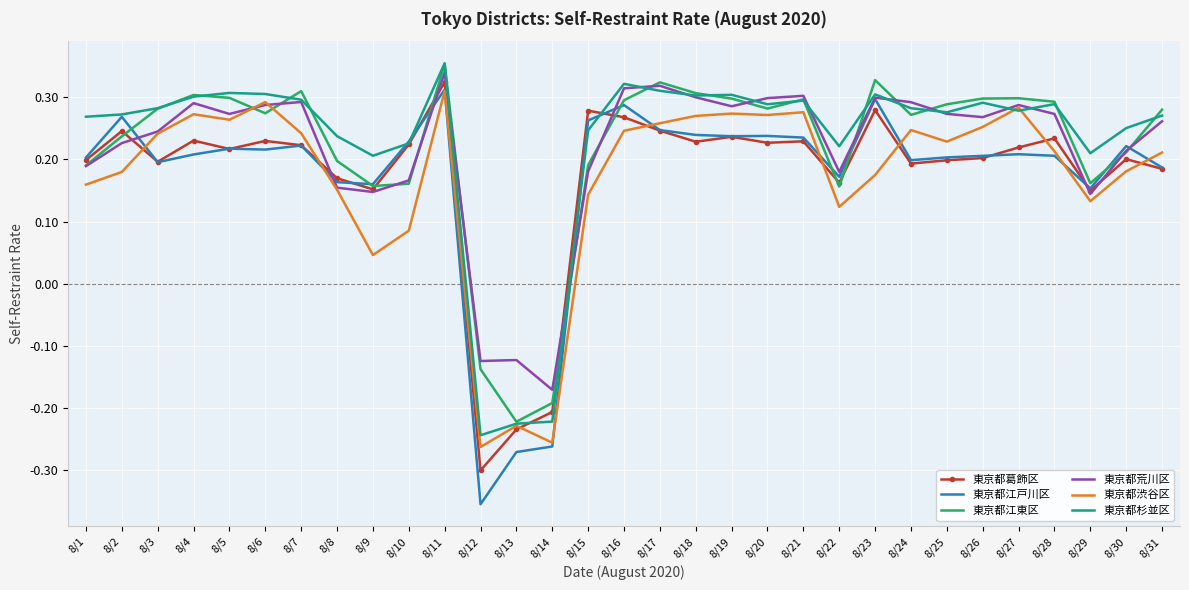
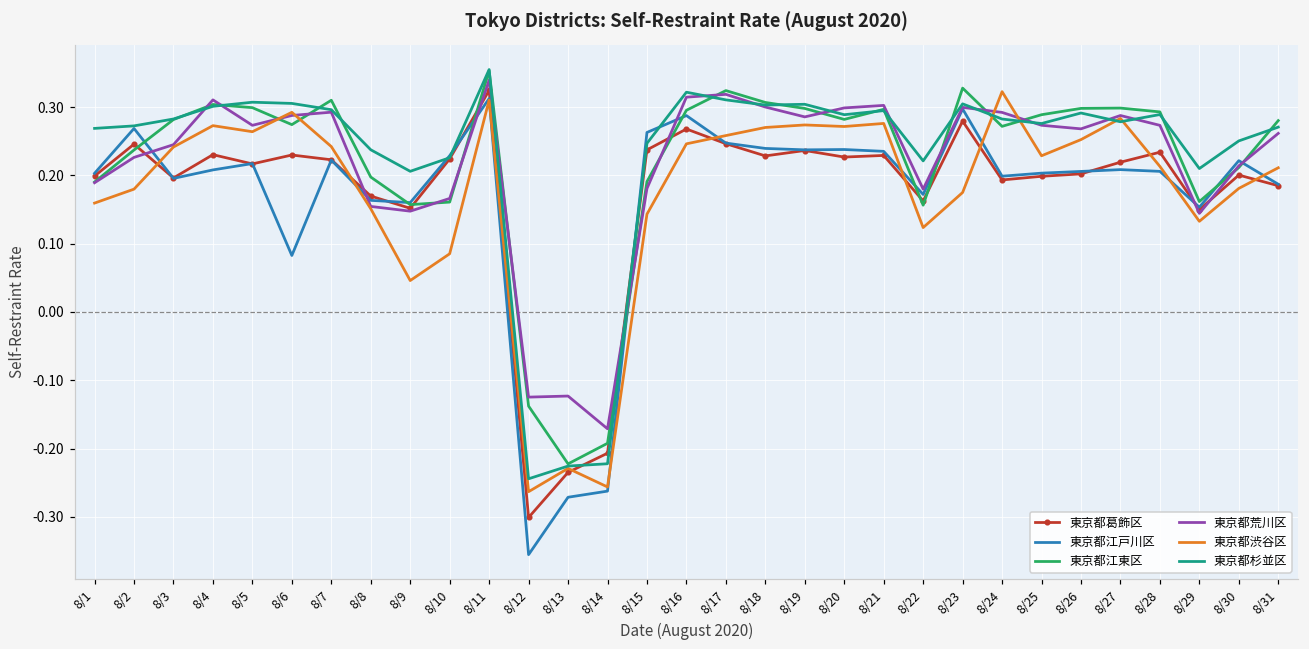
  {
    "東京都葛飾区": {
      "8/2": 0.25,
      "8/4": 0.23,
      "8/6": 0.23,
      "8/8": 0.17,
      "8/9": 0.15,
      "8/11": 0.32,
      "8/12": -0.30,
      "8/13": -0.23,
      "8/14": -0.21,
-     "8/15": 0.28,
+     "8/15": 0.24,
      "8/16": 0.27,
      "8/18": 0.23,
      "8/20": 0.23,
      "8/21": 0.23,
      "8/22": 0.16,
      "8/23": 0.28,
      "8/24": 0.19,
      "8/25": 0.20,
      "8/27": 0.22,
      "8/28": 0.23,
      "8/30": 0.20
    },
    "東京都江戸川区": {
      "8/4": 0.21,
-     "8/6": 0.22,
+     "8/6": 0.08,
      "8/8": 0.16,
      "8/12": -0.36,
      "8/13": -0.27,
      "8/14": -0.26,
      "8/15": 0.26,
      "8/16": 0.29,
      "8/18": 0.24,
      "8/20": 0.24,
      "8/21": 0.24,
      "8/22": 0.17,
      "8/24": 0.20,
      "8/25": 0.20,
      "8/27": 0.21,
      "8/28": 0.21,
      "8/30": 0.22
    },
    "東京都荒川区": {
      "8/2": 0.23,
-     "8/4": 0.29,
+     "8/4": 0.31,
      "8/5": 0.27,
      "8/6": 0.29,
      "8/9": 0.15,
      "8/10": 0.17,
      "8/11": 0.34,
      "8/12": -0.12,
      "8/13": -0.12,
      "8/14": -0.17,
      "8/15": 0.18,
      "8/16": 0.31,
      "8/17": 0.32,
      "8/19": 0.29,
      "8/20": 0.30,
      "8/21": 0.30,
      "8/22": 0.18,
      "8/24": 0.29,
      "8/26": 0.27,
      "8/27": 0.29,
      "8/28": 0.27,
      "8/29": 0.14,
      "8/31": 0.26
    },
    "東京都渋谷区": {
      "8/1": 0.16,
      "8/2": 0.18,
      "8/4": 0.27,
      "8/5": 0.26,
      "8/6": 0.29,
      "8/7": 0.24,
      "8/9": 0.05,
      "8/10": 0.09,
      "8/12": -0.26,
      "8/14": -0.26,
      "8/15": 0.14,
      "8/16": 0.25,
      "8/17": 0.26,
      "8/18": 0.27,
      "8/19": 0.27,
      "8/20": 0.27,
      "8/21": 0.28,
      "8/22": 0.12,
      "8/23": 0.17,
-     "8/24": 0.25,
+     "8/24": 0.32,
      "8/25": 0.23,
      "8/26": 0.25,
      "8/27": 0.28,
      "8/28": 0.21,
      "8/29": 0.13,
      "8/30": 0.18,
      "8/31": 0.21
    }
  }
